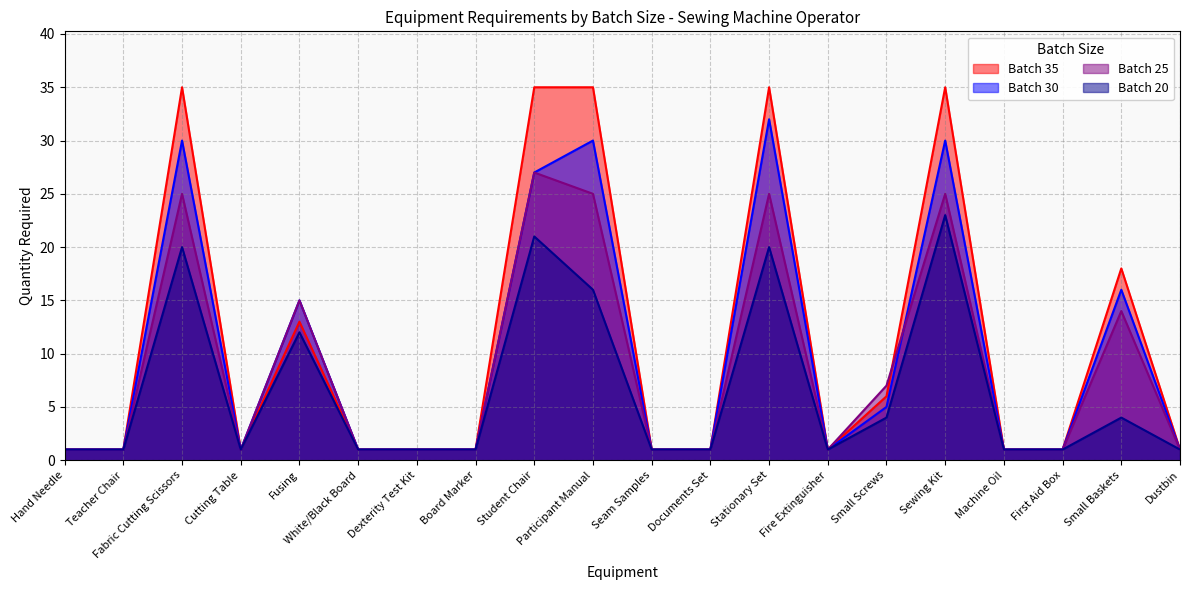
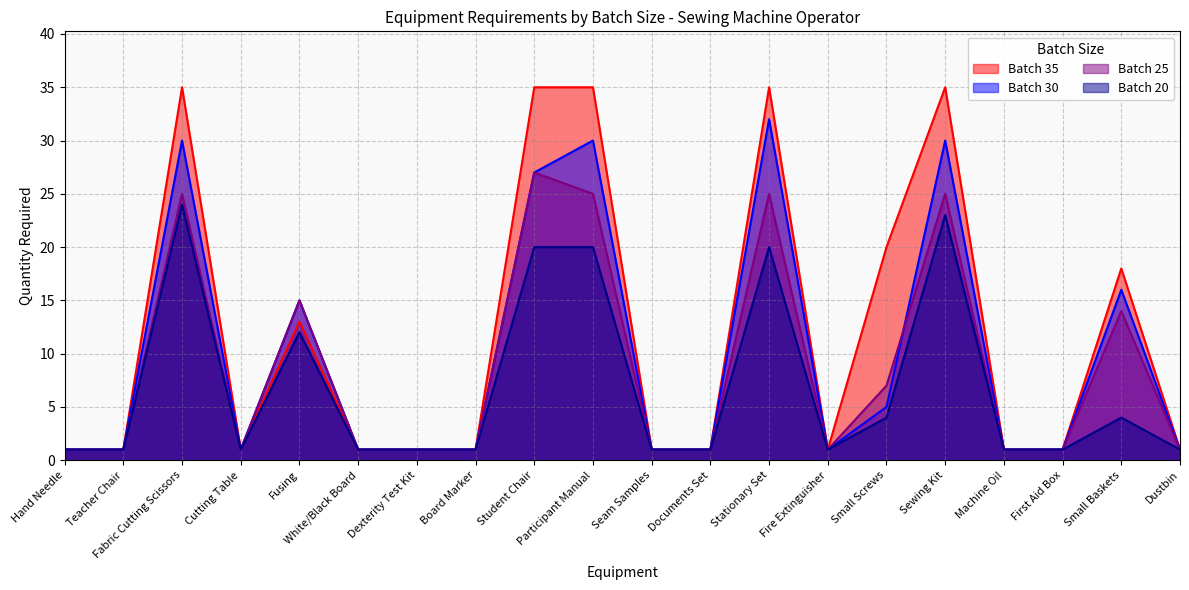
  {
    "Batch 35": {
      "Fabric Cutting Scissors": 35,
      "Fusing": 13,
      "Student Chair": 35,
      "Participant Manual": 35,
      "Stationary Set": 35,
-     "Small Screws": 6,
+     "Small Screws": 20,
      "Sewing Kit": 35,
      "Small Baskets": 18
    },
    "Batch 30": {
      "Fabric Cutting Scissors": 30,
      "Participant Manual": 30,
      "Stationary Set": 32,
      "Small Screws": 5,
      "Sewing Kit": 30,
      "Small Baskets": 16
    },
    "Batch 25": {
      "Fabric Cutting Scissors": 25,
      "Participant Manual": 25,
      "Stationary Set": 25,
      "Small Screws": 7,
      "Sewing Kit": 25,
      "Small Baskets": 14
    },
    "Batch 20": {
-     "Fabric Cutting Scissors": 20,
+     "Fabric Cutting Scissors": 24,
      "Fusing": 12,
-     "Student Chair": 21,
-     "Participant Manual": 16,
+     "Student Chair": 20,
+     "Participant Manual": 20,
      "Stationary Set": 20,
      "Small Screws": 4,
      "Sewing Kit": 23,
      "Small Baskets": 4
    }
  }
